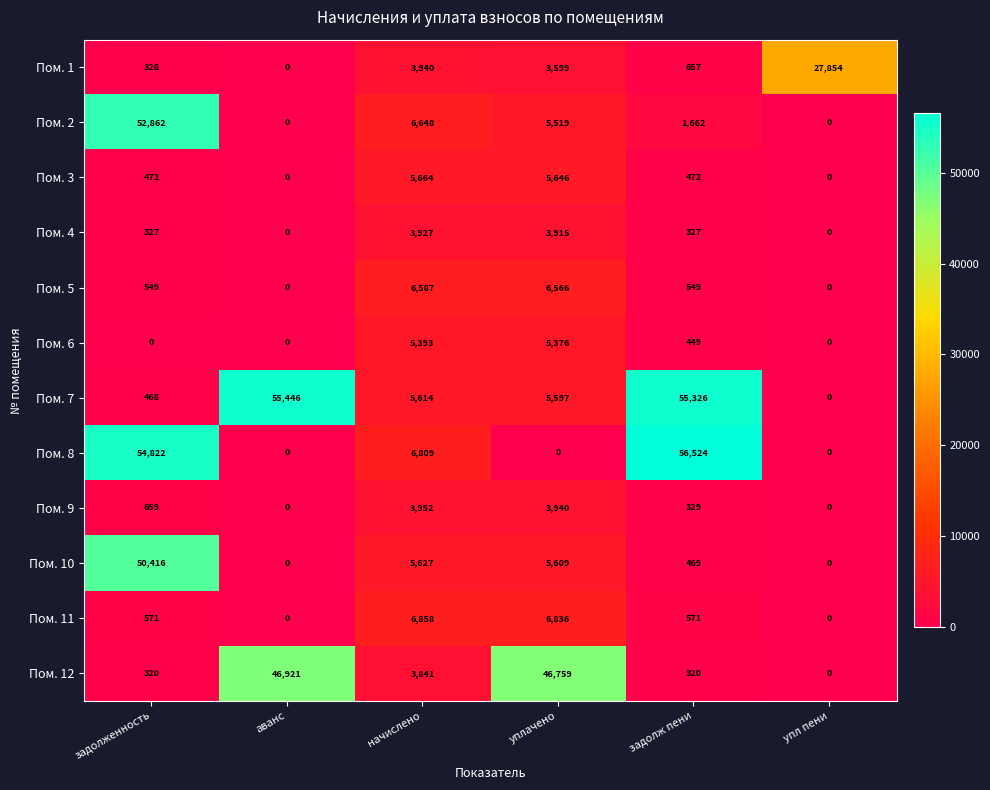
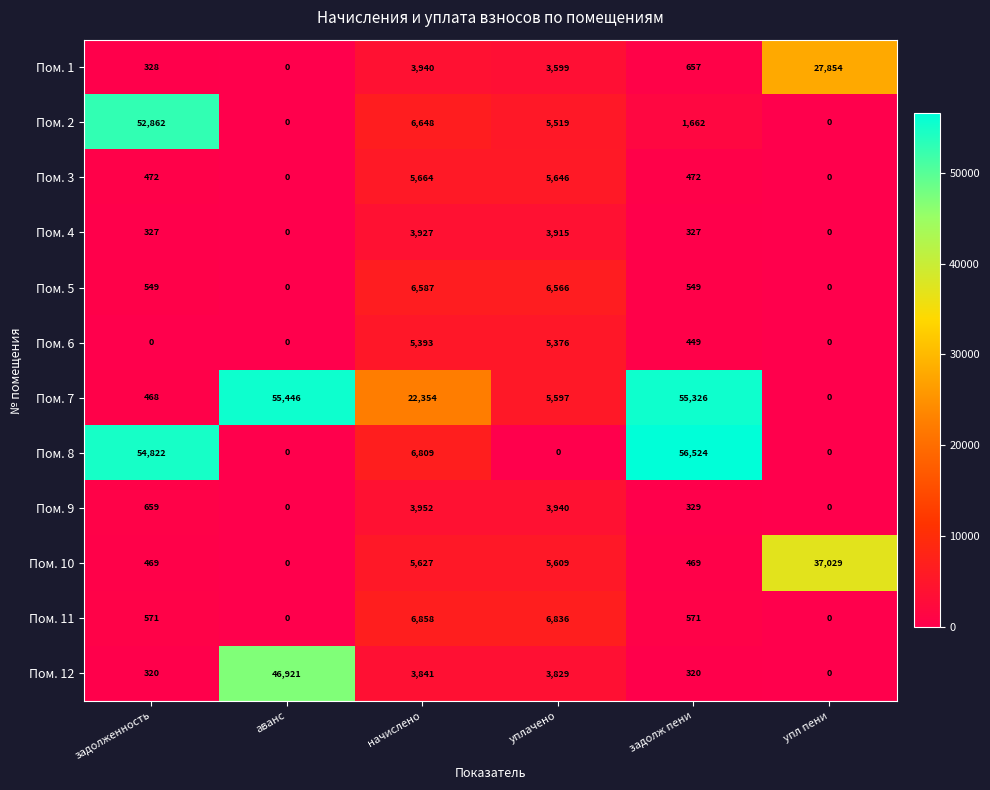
  {
    "Пом. 1": {
      "задолженность": "328",
      "аванс": "0",
      "начислено": "3,940",
      "уплачено": "3,599",
      "задолж пени": "657",
      "упл пени": "27,854"
    },
    "Пом. 2": {
      "задолженность": "52,862",
      "аванс": "0",
      "начислено": "6,648",
      "уплачено": "5,519",
      "задолж пени": "1,662",
      "упл пени": "0"
    },
    "Пом. 3": {
      "задолженность": "472",
      "аванс": "0",
      "начислено": "5,664",
      "уплачено": "5,646",
      "задолж пени": "472",
      "упл пени": "0"
    },
    "Пом. 4": {
      "задолженность": "327",
      "аванс": "0",
      "начислено": "3,927",
      "уплачено": "3,915",
      "задолж пени": "327",
      "упл пени": "0"
    },
    "Пом. 5": {
      "задолженность": "549",
      "аванс": "0",
      "начислено": "6,587",
      "уплачено": "6,566",
      "задолж пени": "549",
      "упл пени": "0"
    },
    "Пом. 6": {
      "задолженность": "0",
      "аванс": "0",
      "начислено": "5,393",
      "уплачено": "5,376",
      "задолж пени": "449",
      "упл пени": "0"
    },
    "Пом. 7": {
      "задолженность": "468",
      "аванс": "55,446",
-     "начислено": "5,614",
+     "начислено": "22,354",
      "уплачено": "5,597",
      "задолж пени": "55,326",
      "упл пени": "0"
    },
    "Пом. 8": {
      "задолженность": "54,822",
      "аванс": "0",
      "начислено": "6,809",
      "уплачено": "0",
      "задолж пени": "56,524",
      "упл пени": "0"
    },
    "Пом. 9": {
      "задолженность": "659",
      "аванс": "0",
      "начислено": "3,952",
      "уплачено": "3,940",
      "задолж пени": "329",
      "упл пени": "0"
    },
    "Пом. 10": {
-     "задолженность": "50,416",
+     "задолженность": "469",
      "аванс": "0",
      "начислено": "5,627",
      "уплачено": "5,609",
      "задолж пени": "469",
-     "упл пени": "0"
+     "упл пени": "37,029"
    },
    "Пом. 11": {
      "задолженность": "571",
      "аванс": "0",
      "начислено": "6,858",
      "уплачено": "6,836",
      "задолж пени": "571",
      "упл пени": "0"
    },
    "Пом. 12": {
      "задолженность": "320",
      "аванс": "46,921",
      "начислено": "3,841",
-     "уплачено": "46,759",
+     "уплачено": "3,829",
      "задолж пени": "320",
      "упл пени": "0"
    }
  }
